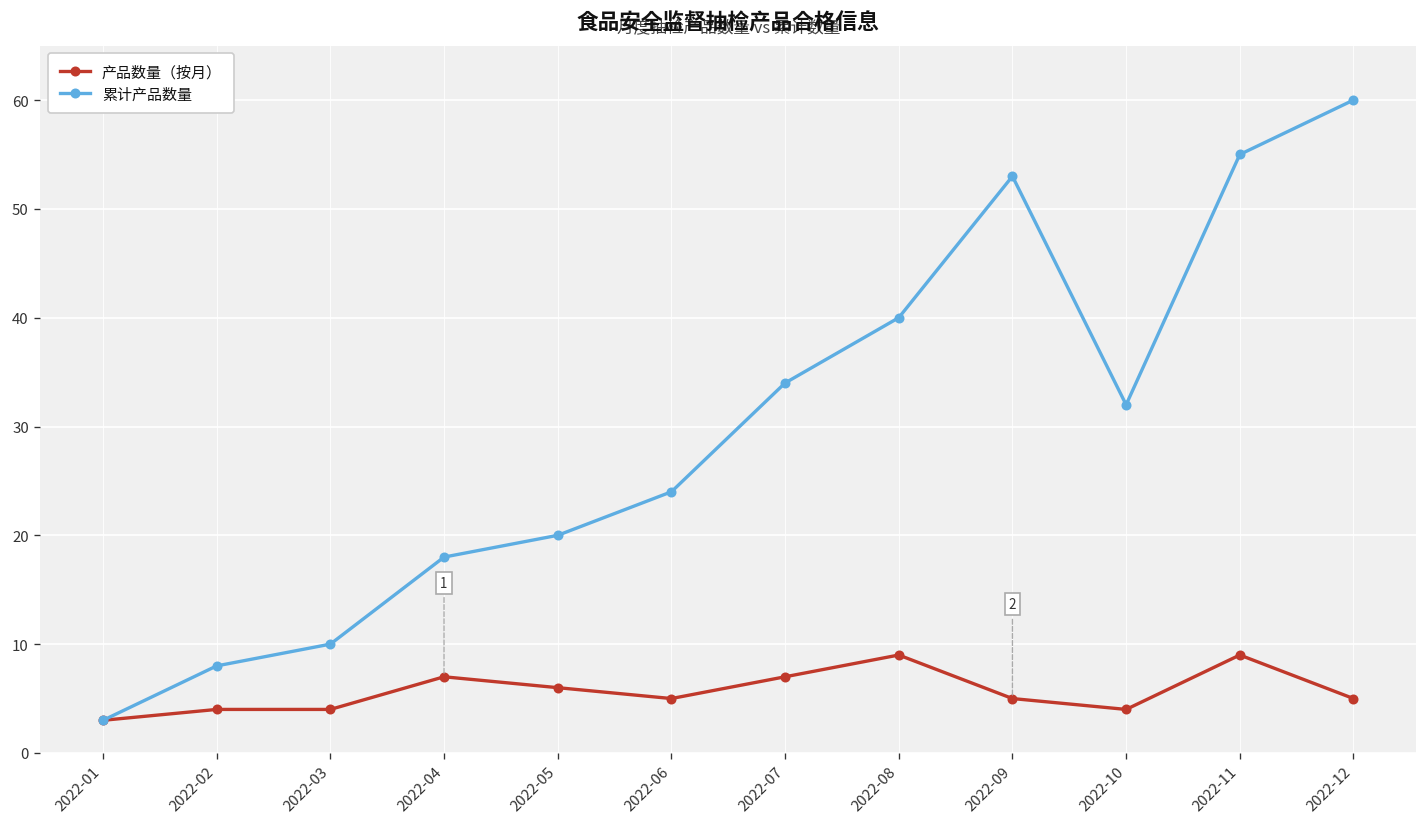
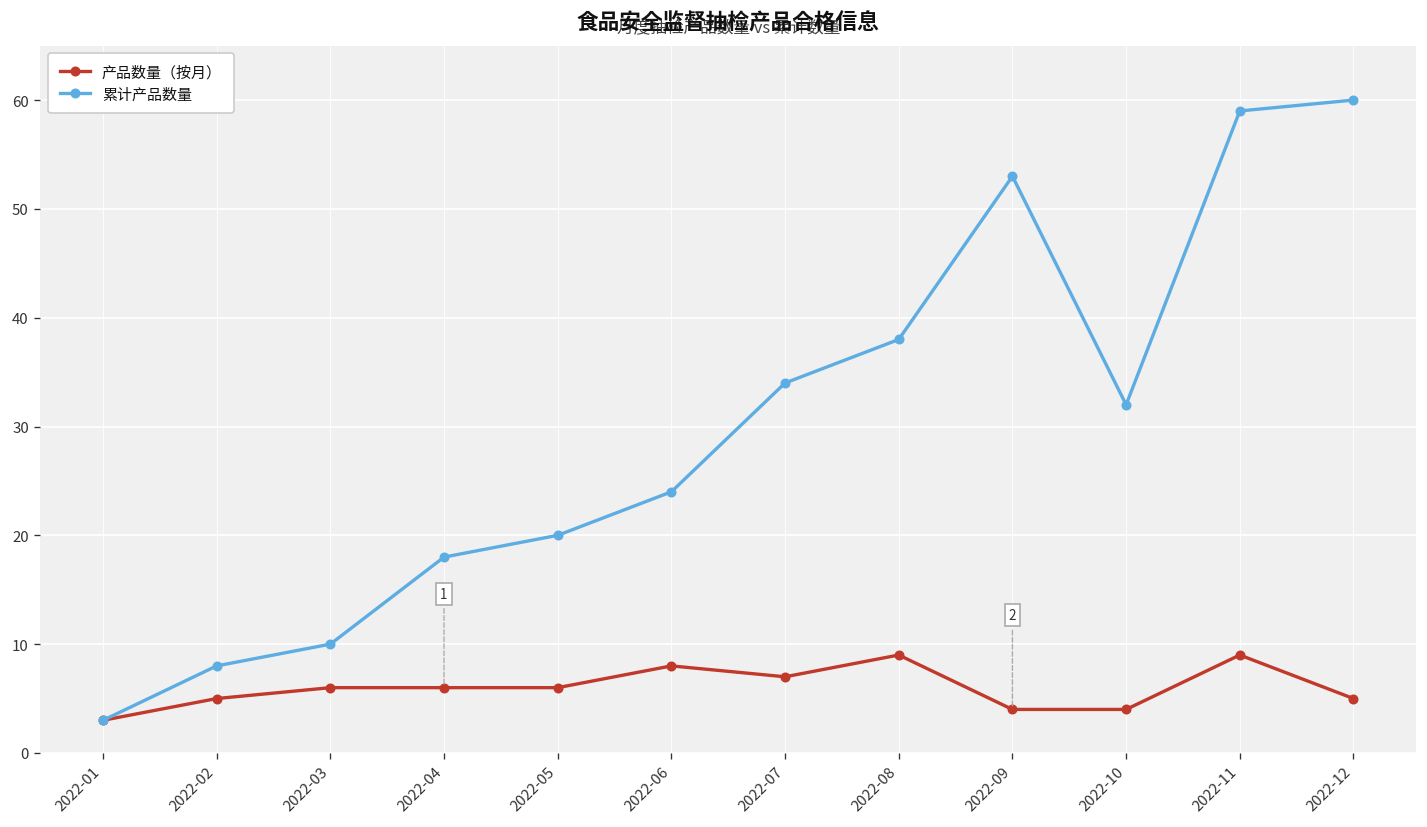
  {
    "产品数量（按月）": {
-     "2022-02": 4,
-     "2022-03": 4,
-     "2022-04": 7,
+     "2022-02": 5,
+     "2022-03": 6,
+     "2022-04": 6,
      "2022-05": 6,
-     "2022-06": 5,
+     "2022-06": 8,
      "2022-07": 7,
      "2022-08": 9,
-     "2022-09": 5,
+     "2022-09": 4,
      "2022-10": 4,
      "2022-11": 9,
      "2022-12": 5
    },
    "累计产品数量": {
      "2022-02": 8,
      "2022-03": 10,
      "2022-04": 18,
      "2022-05": 20,
      "2022-06": 24,
      "2022-07": 34,
-     "2022-08": 40,
+     "2022-08": 38,
      "2022-09": 53,
      "2022-10": 32,
-     "2022-11": 55,
+     "2022-11": 59,
      "2022-12": 60
    }
  }
